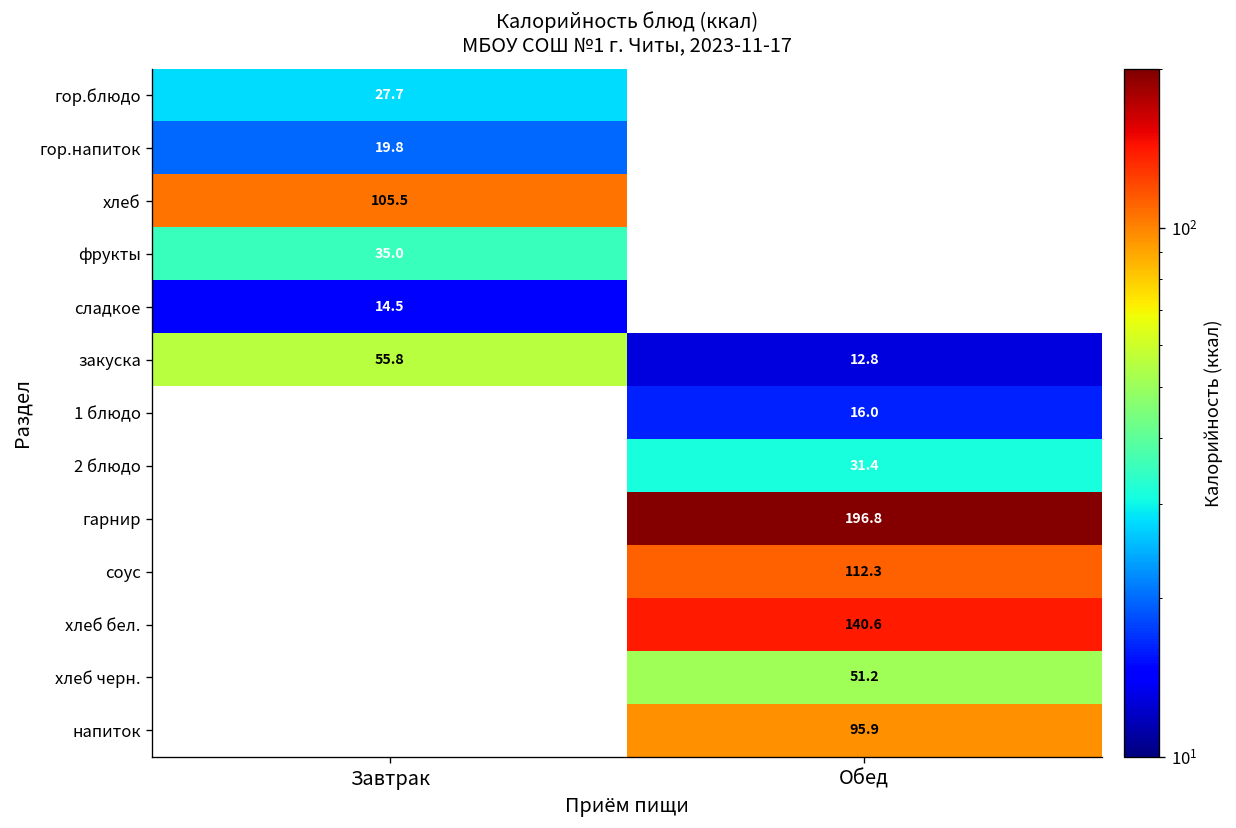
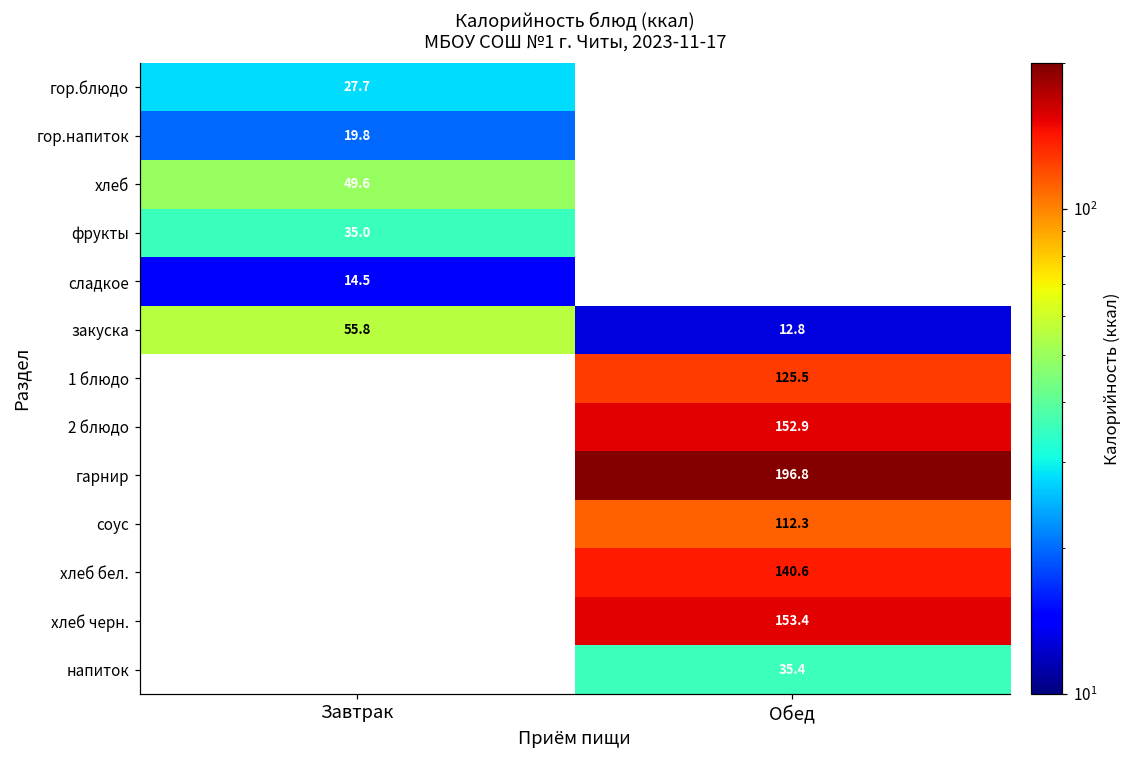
  {
    "гор.блюдо": {
      "Завтрак": 27.7
    },
    "гор.напиток": {
      "Завтрак": 19.8
    },
    "хлеб": {
-     "Завтрак": 105.5
+     "Завтрак": 49.6
    },
    "фрукты": {
      "Завтрак": 35.0
    },
    "сладкое": {
      "Завтрак": 14.5
    },
    "закуска": {
      "Завтрак": 55.8,
      "Обед": 12.8
    },
    "1 блюдо": {
-     "Обед": 16.0
+     "Обед": 125.5
    },
    "2 блюдо": {
-     "Обед": 31.4
+     "Обед": 152.9
    },
    "гарнир": {
      "Обед": 196.8
    },
    "соус": {
      "Обед": 112.3
    },
    "хлеб бел.": {
      "Обед": 140.6
    },
    "хлеб черн.": {
-     "Обед": 51.2
+     "Обед": 153.4
    },
    "напиток": {
-     "Обед": 95.9
+     "Обед": 35.4
    }
  }
